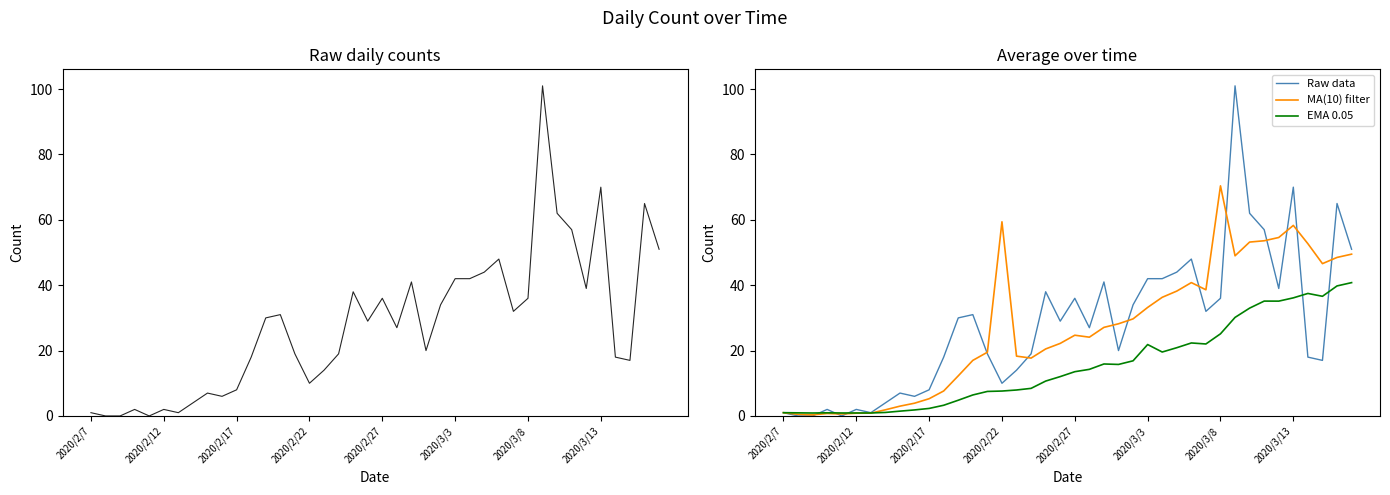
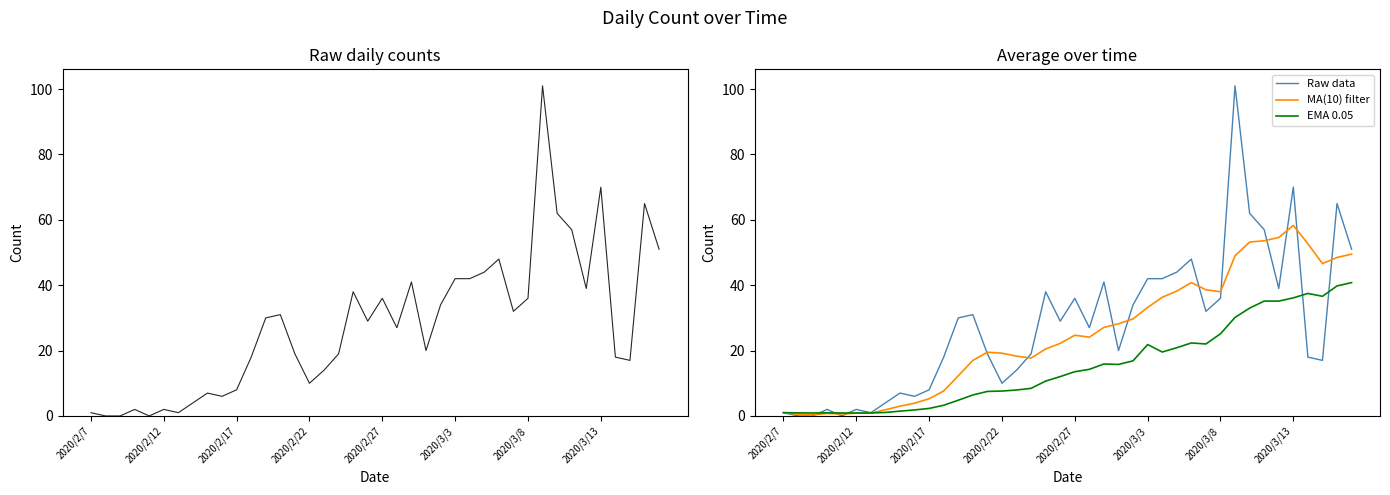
  {
    "Raw daily counts": {
      "2020/2/7": 1,
      "2020/2/12": 2,
      "2020/2/17": 8,
      "2020/2/22": 10,
      "2020/2/27": 36,
      "2020/3/3": 42,
      "2020/3/8": 36,
      "2020/3/13": 70
    },
    "Average over time": {
      "Raw data": {
        "2020/2/12": 2,
        "2020/2/17": 8,
        "2020/2/22": 10,
        "2020/2/27": 36,
        "2020/3/3": 42,
        "2020/3/8": 36,
        "2020/3/13": 70
      },
      "MA(10) filter": {
        "2020/2/17": 5,
-       "2020/2/22": 59,
+       "2020/2/22": 19,
        "2020/2/27": 25,
        "2020/3/3": 33,
-       "2020/3/8": 70,
+       "2020/3/8": 38,
        "2020/3/13": 58
      },
      "EMA 0.05": {
        "2020/2/17": 2,
        "2020/2/22": 8,
        "2020/2/27": 14,
        "2020/3/3": 22,
        "2020/3/8": 25,
        "2020/3/13": 36
      }
    }
  }
